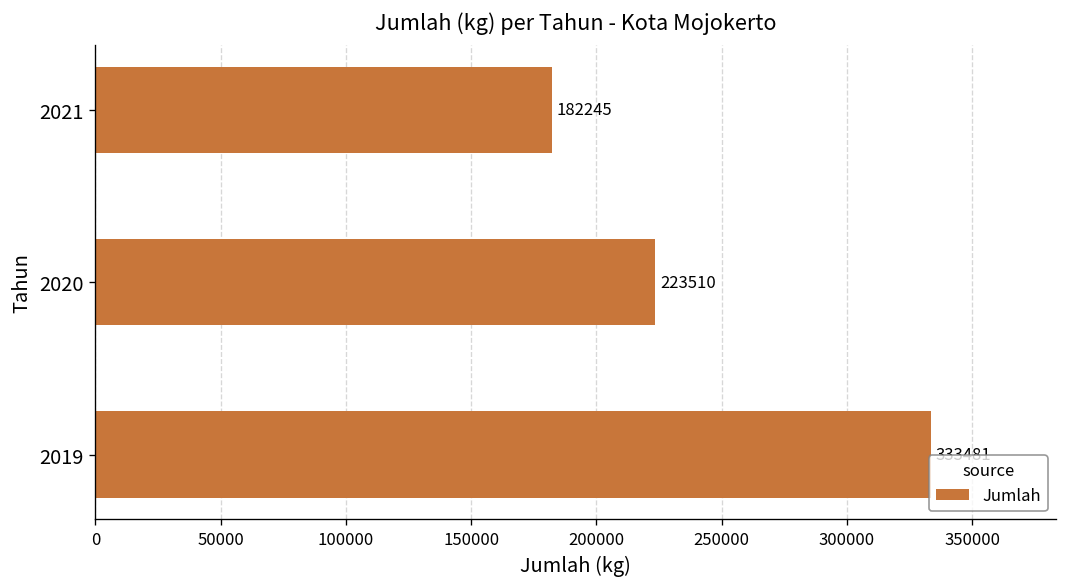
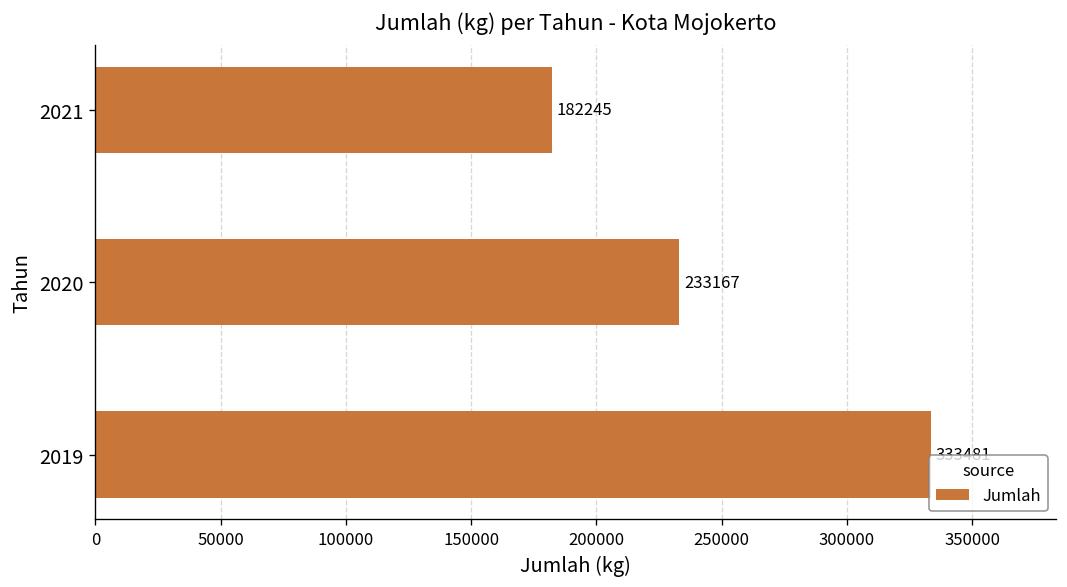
  {
    "2021": 182245,
-   "2020": 223510
+   "2020": 233167
  }
